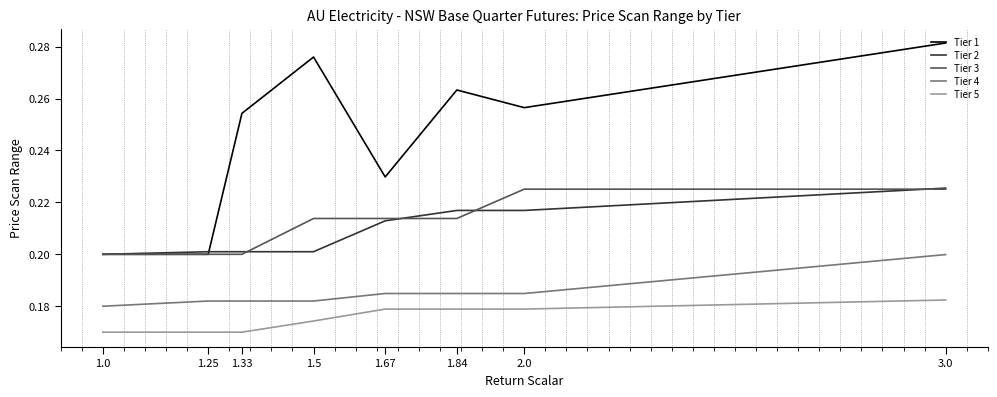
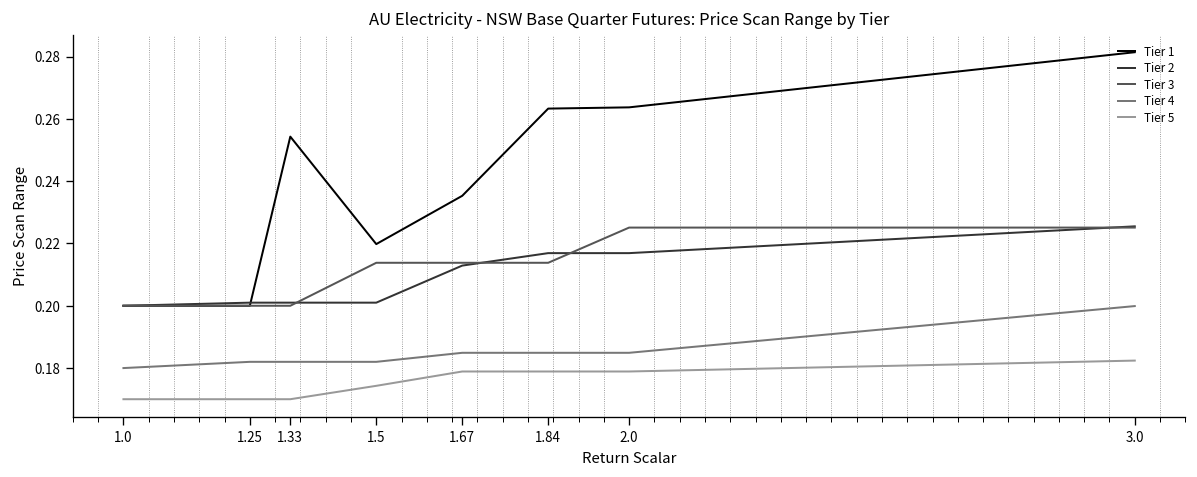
  {
    "Tier 1": {
      "1.33": 0.254,
-     "1.5": 0.276,
-     "1.67": 0.230,
+     "1.5": 0.220,
+     "1.67": 0.235,
      "1.84": 0.263,
-     "2.0": 0.257,
+     "2.0": 0.264,
      "3.0": 0.281
    }
  }
